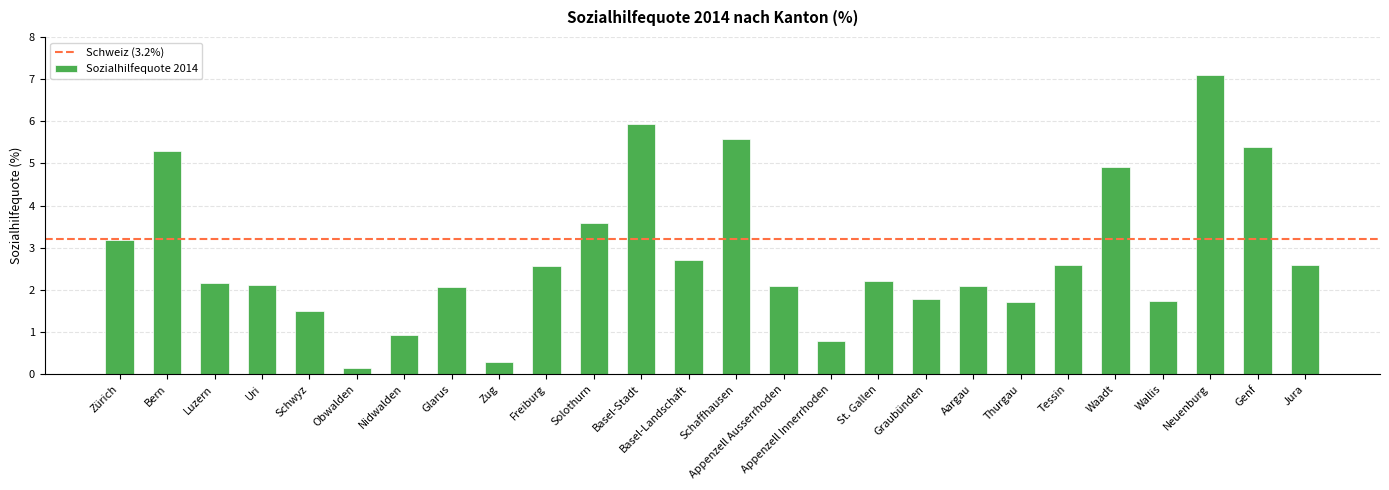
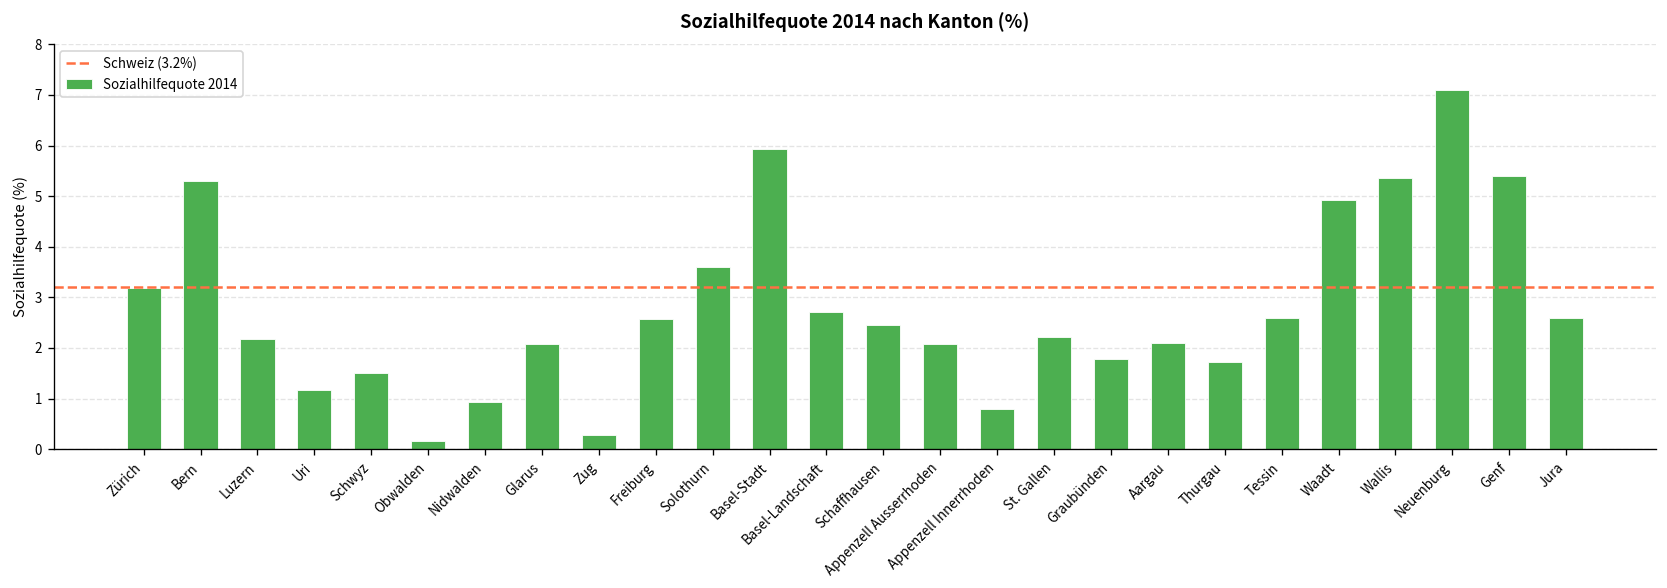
  {
    "Zürich": 3.2,
    "Bern": 5.3,
    "Luzern": 2.2,
-   "Uri": 2.1,
+   "Uri": 1.2,
    "Schwyz": 1.5,
    "Obwalden": 0.2,
    "Nidwalden": 0.9,
    "Glarus": 2.1,
    "Zug": 0.3,
    "Freiburg": 2.6,
    "Solothurn": 3.6,
    "Basel-Stadt": 5.9,
    "Basel-Landschaft": 2.7,
-   "Schaffhausen": 5.6,
+   "Schaffhausen": 2.4,
    "Appenzell Ausserrhoden": 2.1,
    "Appenzell Innerrhoden": 0.8,
    "St. Gallen": 2.2,
    "Graubünden": 1.8,
    "Aargau": 2.1,
    "Thurgau": 1.7,
    "Tessin": 2.6,
    "Waadt": 4.9,
-   "Wallis": 1.7,
+   "Wallis": 5.3,
    "Neuenburg": 7.1,
    "Genf": 5.4,
    "Jura": 2.6
  }
